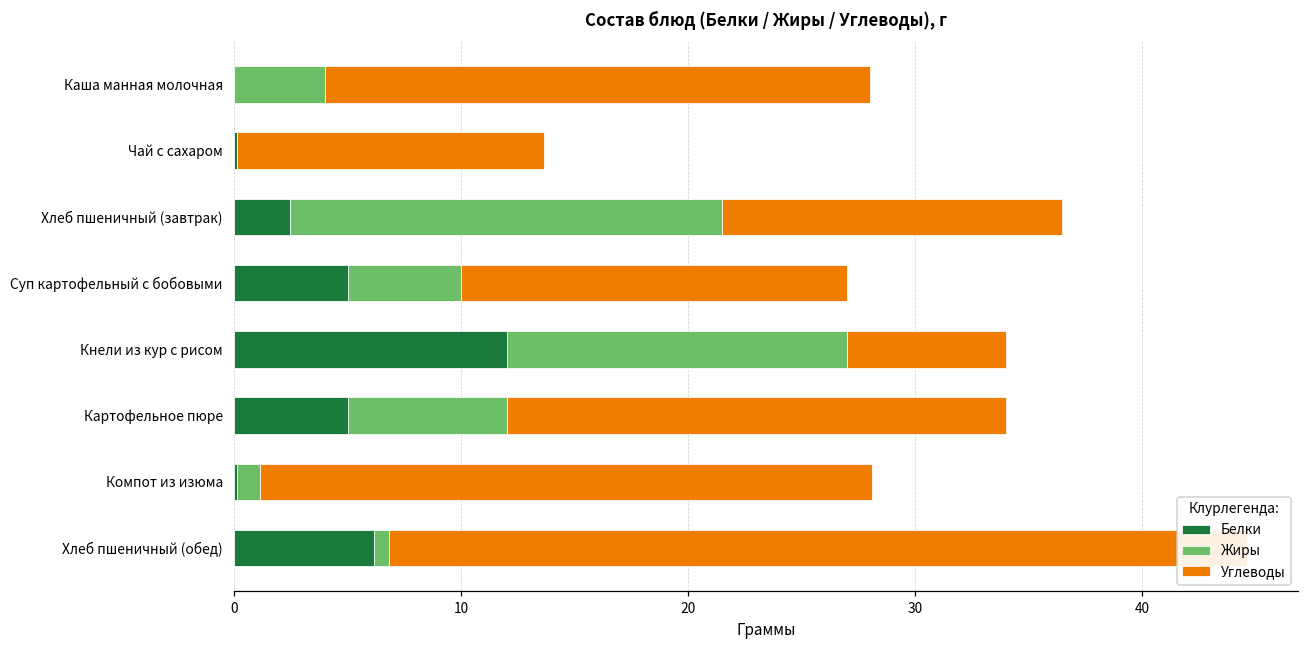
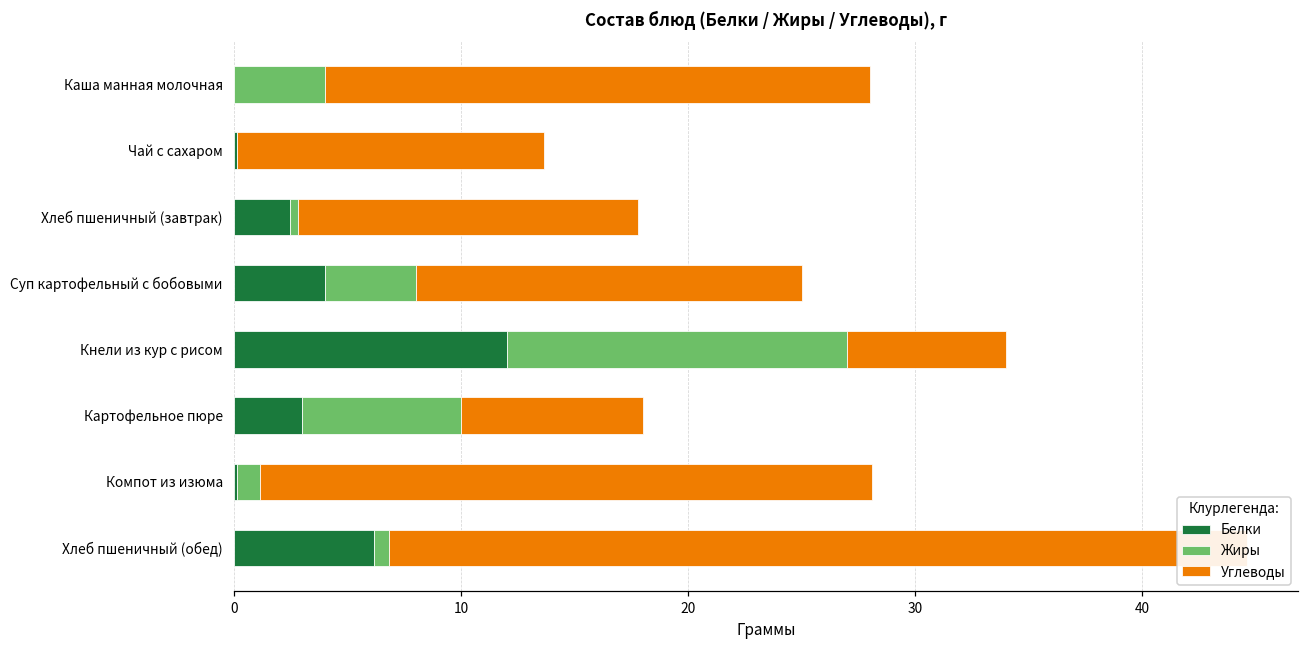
  {
    "Белки": {
      "Каша манная молочная": 0,
      "Хлеб пшеничный (завтрак)": 2.5,
-     "Суп картофельный с бобовыми": 5,
+     "Суп картофельный с бобовыми": 4,
      "Кнели из кур с рисом": 12,
-     "Картофельное пюре": 5,
+     "Картофельное пюре": 3,
      "Хлеб пшеничный (обед)": 6.2
    },
    "Жиры": {
      "Каша манная молочная": 4.0,
      "Чай с сахаром": 0.0,
-     "Хлеб пшеничный (завтрак)": 19.0,
-     "Суп картофельный с бобовыми": 5,
+     "Хлеб пшеничный (завтрак)": 0.4,
+     "Суп картофельный с бобовыми": 4,
      "Кнели из кур с рисом": 15.0,
      "Картофельное пюре": 7.0,
      "Компот из изюма": 1.0,
      "Хлеб пшеничный (обед)": 0.6
    },
    "Углеводы": {
      "Каша манная молочная": 24,
      "Чай с сахаром": 13.5,
      "Хлеб пшеничный (завтрак)": 15,
      "Суп картофельный с бобовыми": 17,
      "Кнели из кур с рисом": 7,
-     "Картофельное пюре": 22,
+     "Картофельное пюре": 8,
      "Компот из изюма": 27
    }
  }
